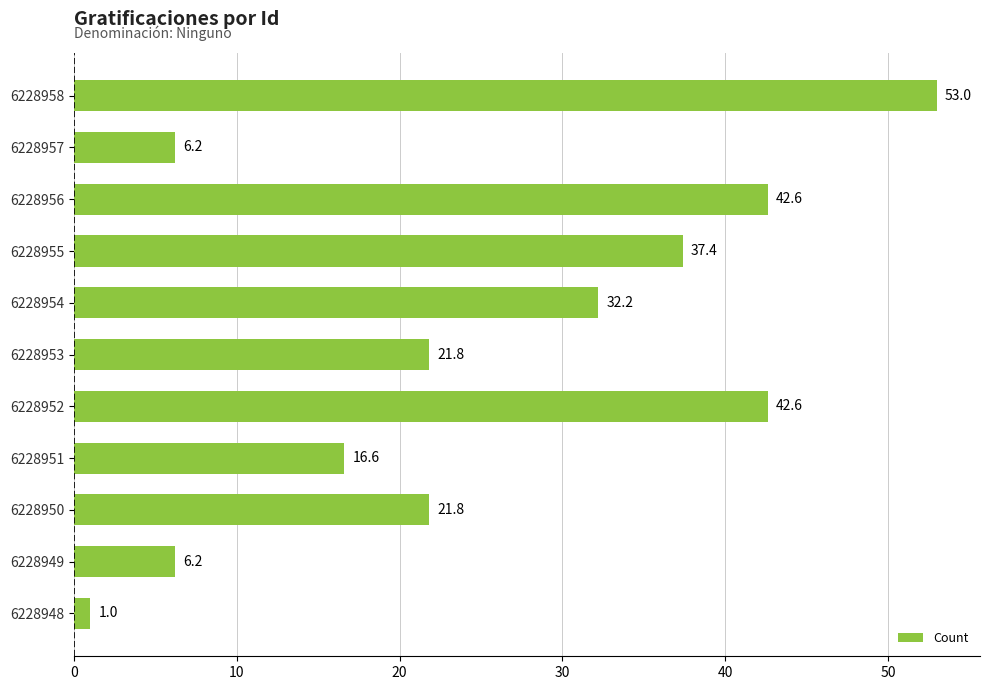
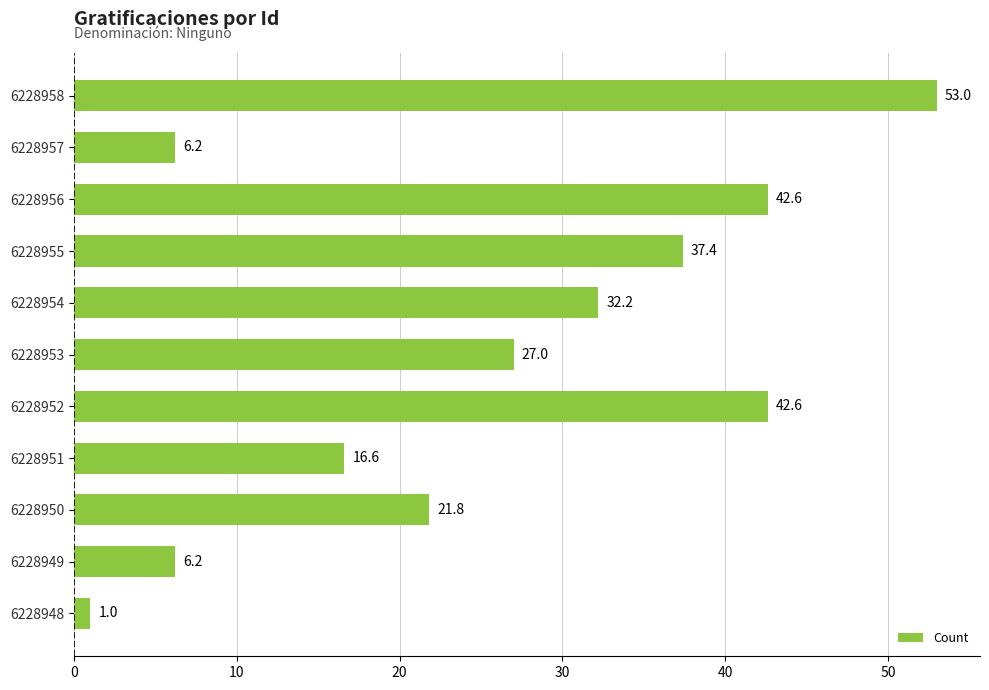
  {
    "6228958": 53.0,
    "6228957": 6.2,
    "6228956": 42.6,
    "6228955": 37.4,
    "6228954": 32.2,
-   "6228953": 21.8,
+   "6228953": 27.0,
    "6228952": 42.6,
    "6228951": 16.6,
    "6228950": 21.8,
    "6228949": 6.2,
    "6228948": 1.0
  }
